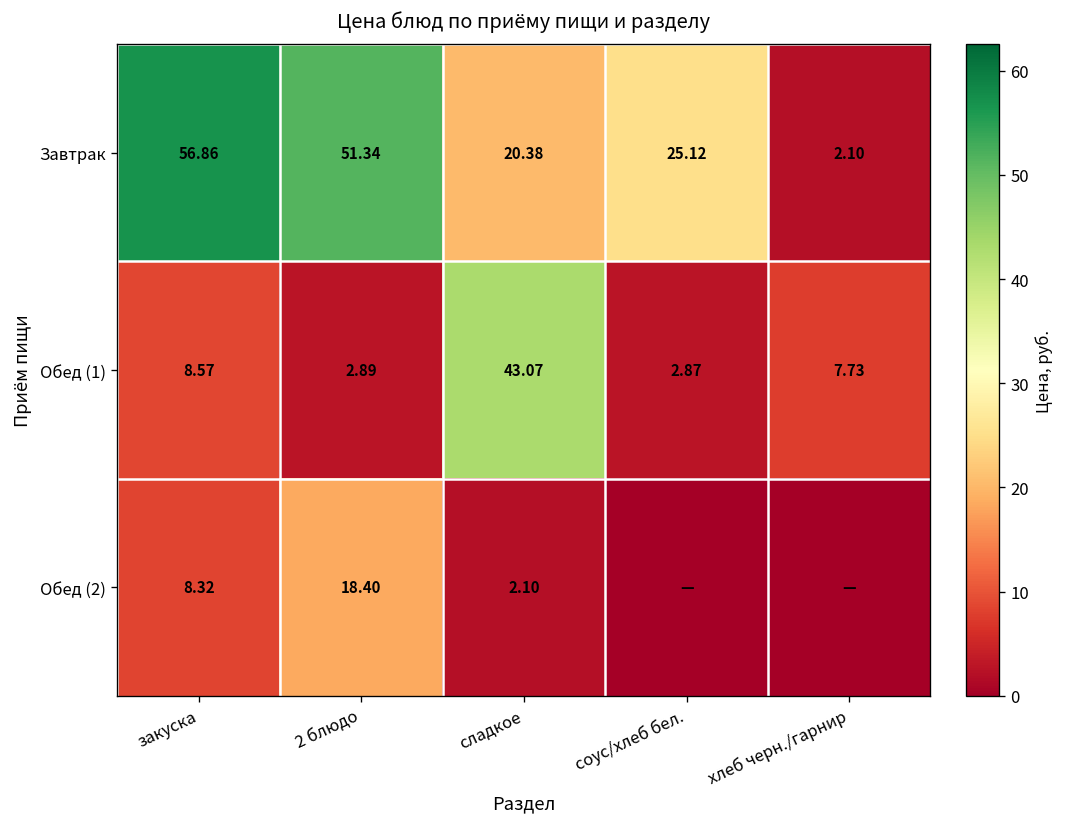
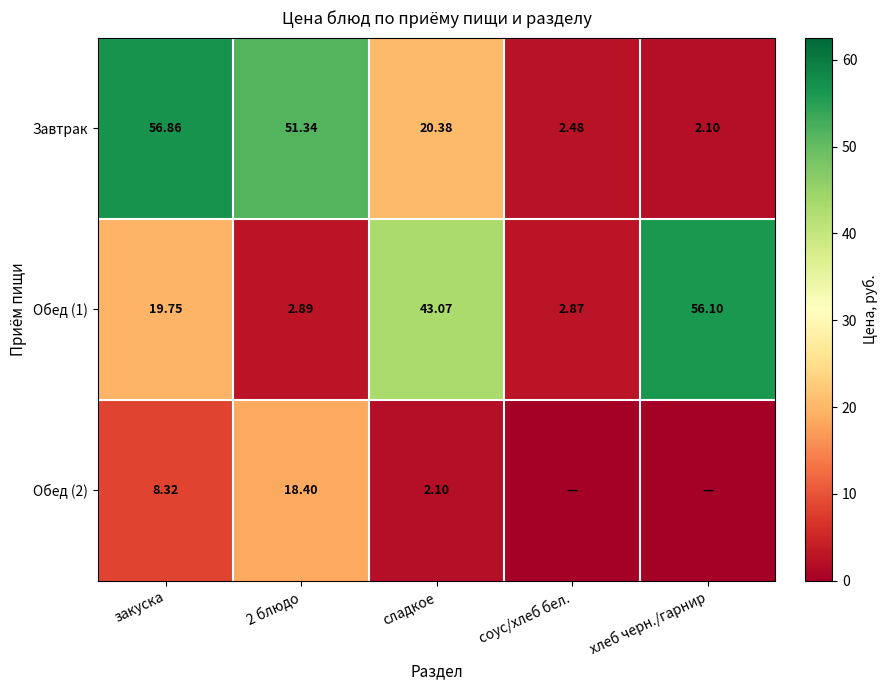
  {
    "Завтрак": {
      "закуска": 56.86,
      "2 блюдо": 51.34,
      "сладкое": 20.38,
-     "соус/хлеб бел.": 25.12,
+     "соус/хлеб бел.": 2.48,
      "хлеб черн./гарнир": 2.10
    },
    "Обед (1)": {
-     "закуска": 8.57,
+     "закуска": 19.75,
      "2 блюдо": 2.89,
      "сладкое": 43.07,
      "соус/хлеб бел.": 2.87,
-     "хлеб черн./гарнир": 7.73
+     "хлеб черн./гарнир": 56.10
    },
    "Обед (2)": {
      "закуска": 8.32,
      "2 блюдо": 18.40,
      "сладкое": 2.10
    }
  }
